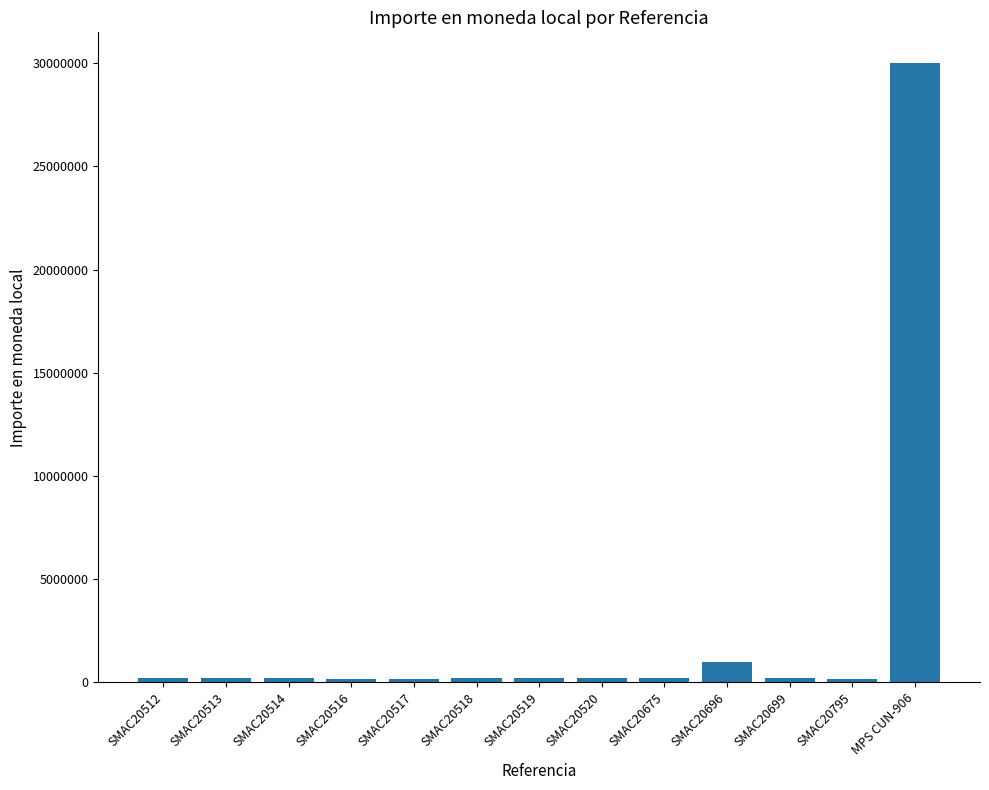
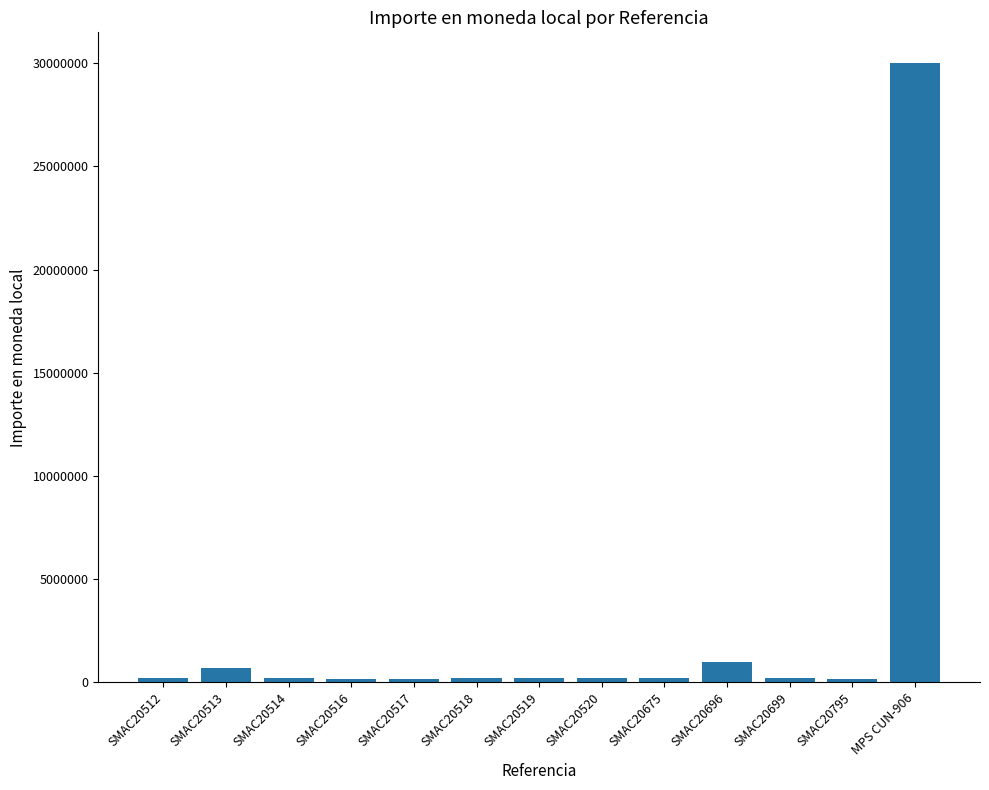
  {
    "SMAC20512": 200000,
-   "SMAC20513": 200000,
+   "SMAC20513": 700000,
    "SMAC20514": 200000,
    "SMAC20516": 200000,
    "SMAC20517": 200000,
    "SMAC20518": 200000,
    "SMAC20519": 200000,
    "SMAC20520": 200000,
    "SMAC20675": 200000,
    "SMAC20696": 1000000,
    "SMAC20699": 200000,
    "SMAC20795": 200000,
    "MPS CUN-906": 30000000
  }
